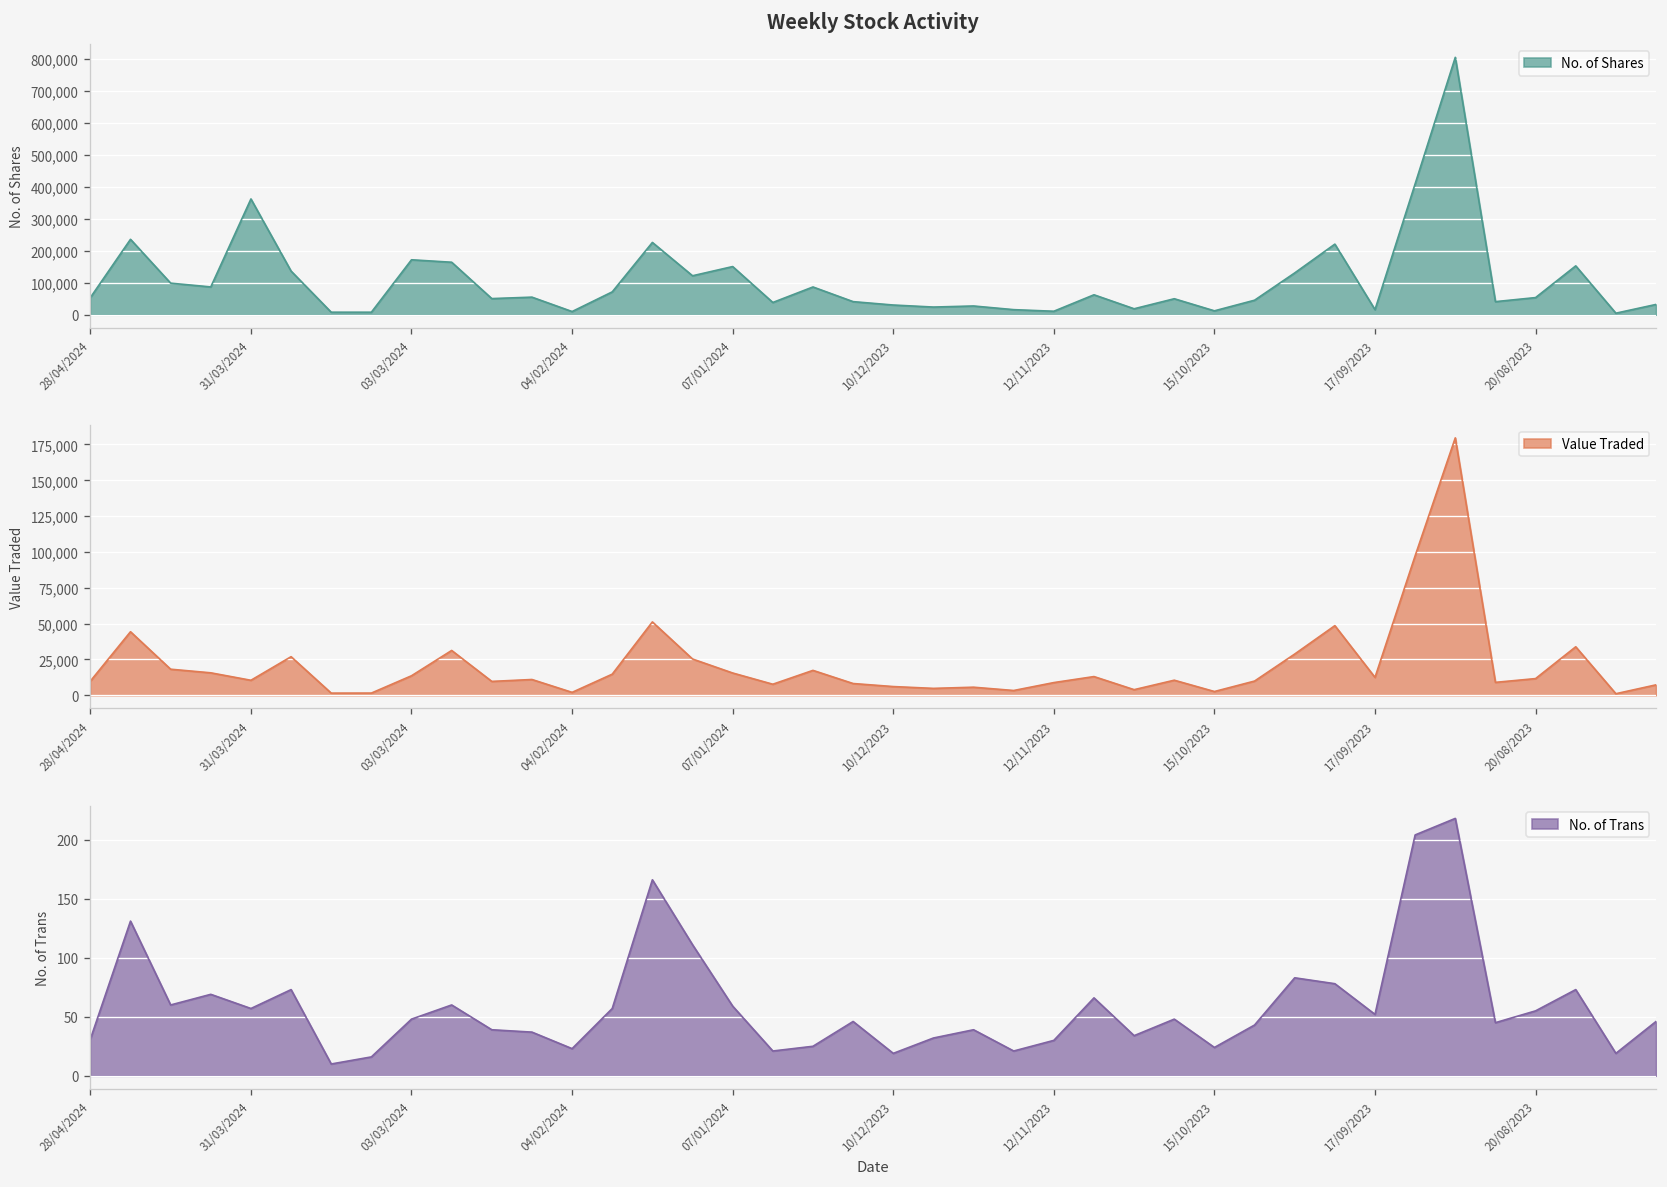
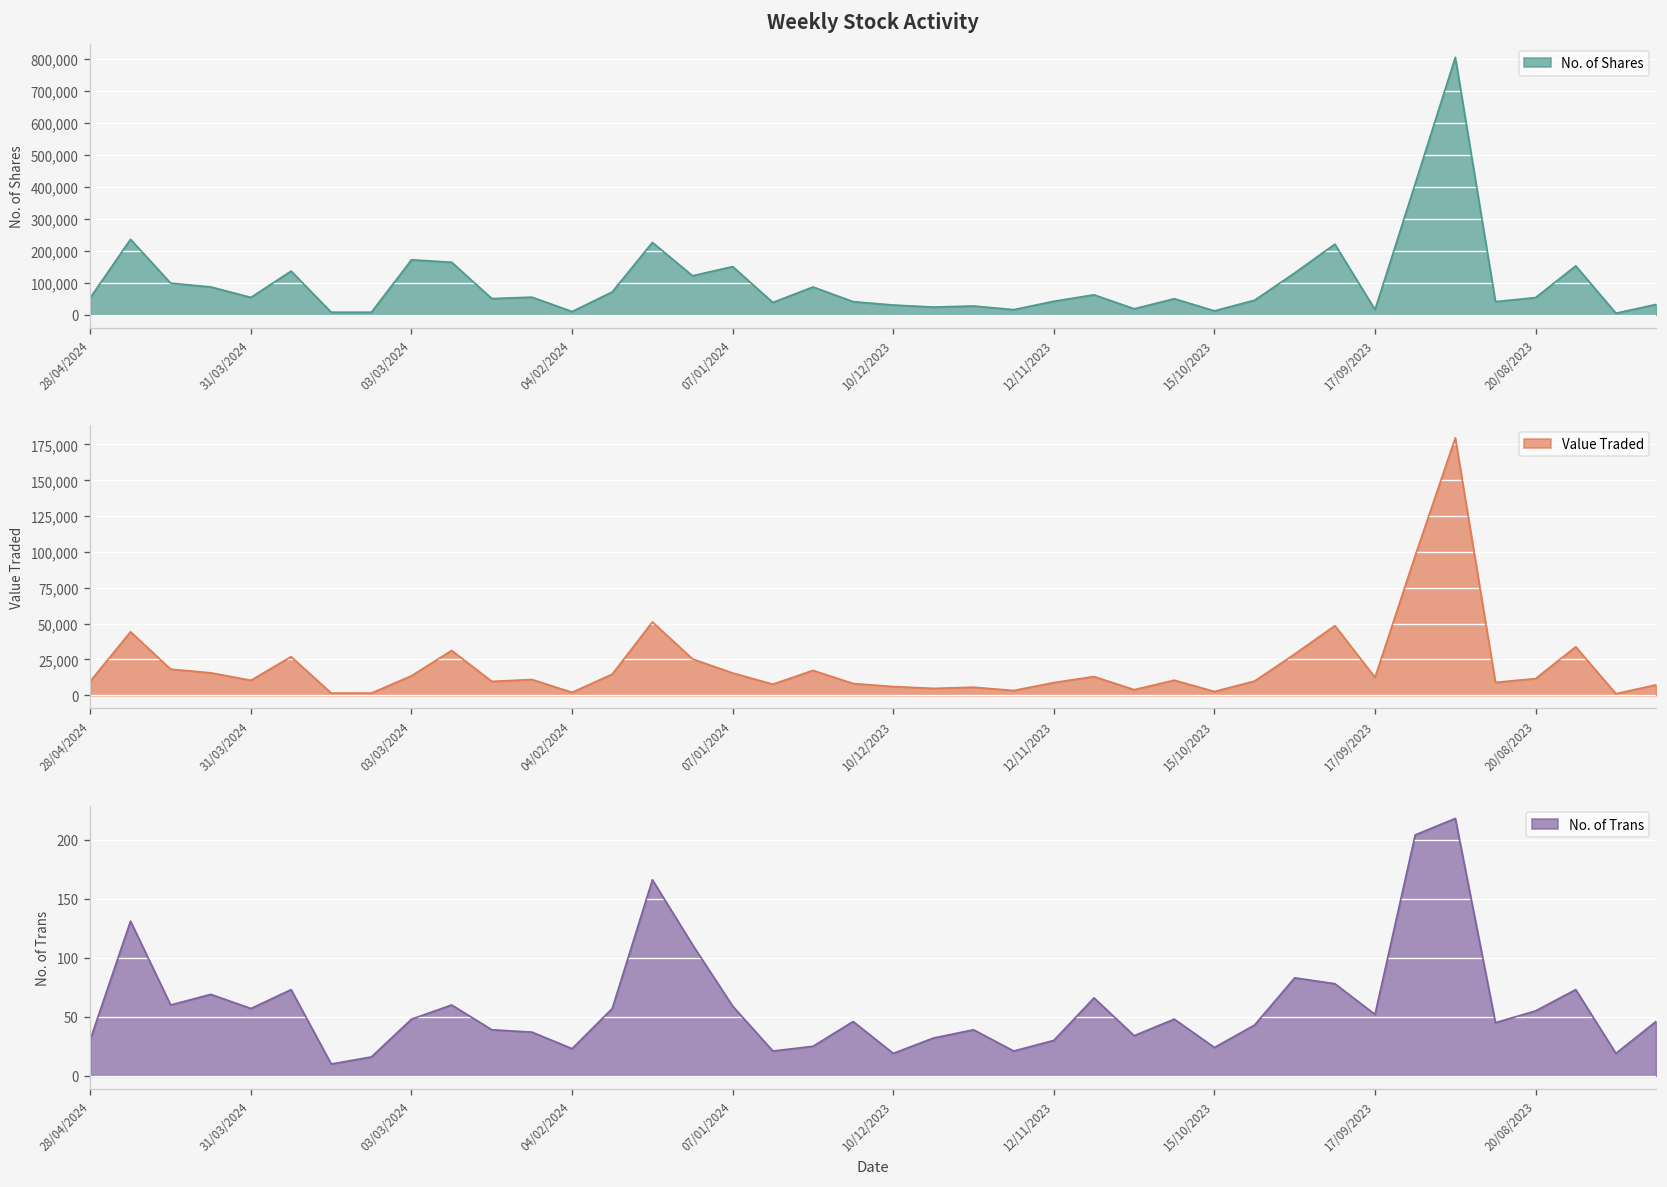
  {
    "Weekly Stock Activity": {
      "28/04/2024": "50,000",
-     "31/03/2024": "360,000",
+     "31/03/2024": "50,000",
      "03/03/2024": "170,000",
      "04/02/2024": "10,000",
      "07/01/2024": "150,000",
      "10/12/2023": "30,000",
-     "12/11/2023": "10,000",
+     "12/11/2023": "40,000",
      "15/10/2023": "10,000",
      "17/09/2023": "20,000",
      "20/08/2023": "50,000"
    }
  }
